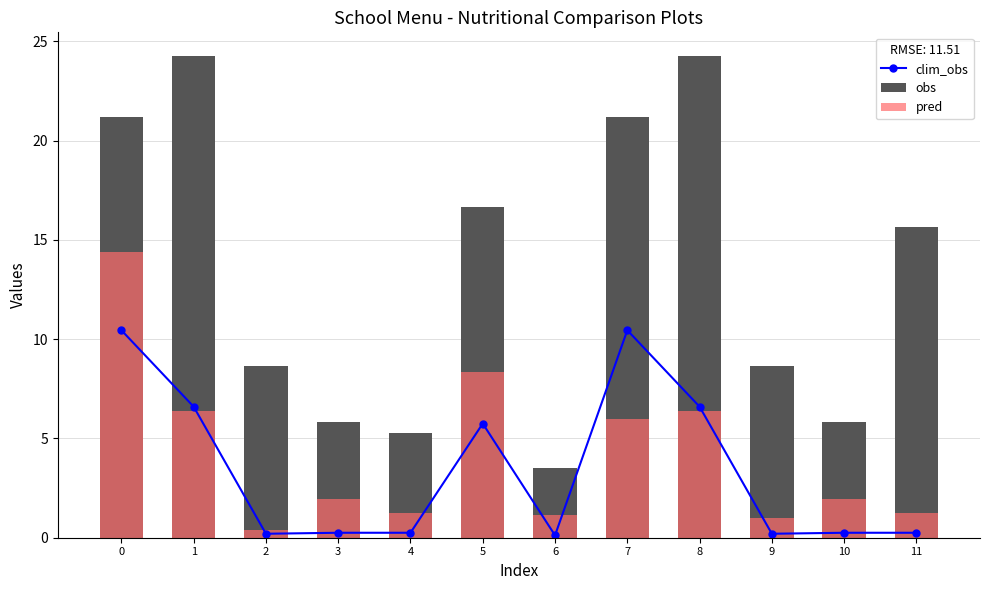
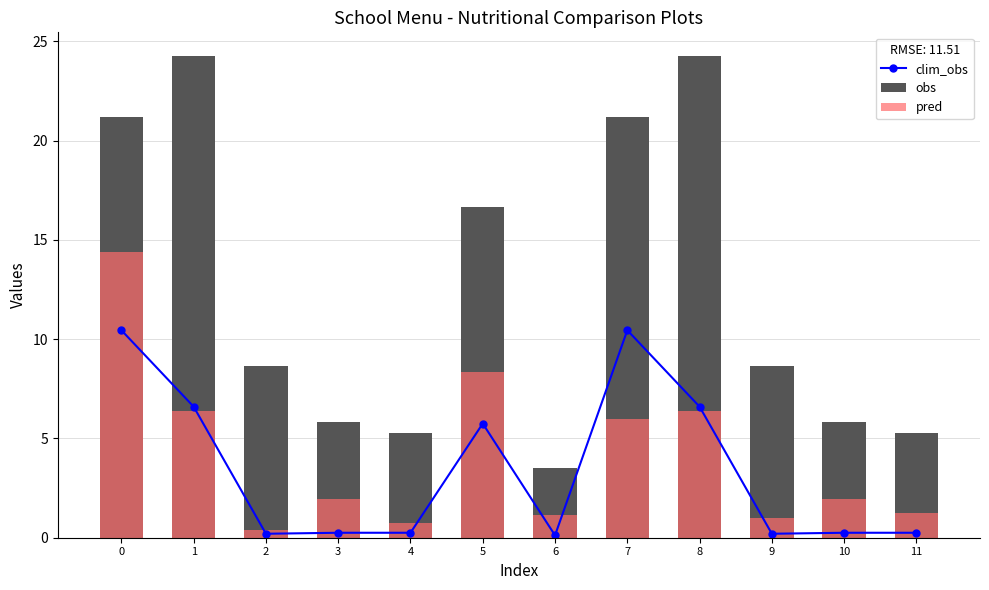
  {
    "clim_obs": {
      "0": 10.5,
      "1": 6.6,
      "2": 0.2,
      "3": 0.3,
      "4": 0.3,
      "5": 5.8,
      "6": 0.1,
      "7": 10.5,
      "8": 6.6,
      "9": 0.2,
      "10": 0.3,
      "11": 0.3
    },
    "obs": {
      "0": 21.2,
      "1": 24.2,
      "2": 8.7,
      "3": 5.8,
      "4": 5.3,
      "5": 16.6,
      "6": 3.5,
      "7": 21.2,
      "8": 24.2,
      "9": 8.7,
      "10": 5.8,
-     "11": 15.7
+     "11": 5.3
    },
    "pred": {
-     "4": 1.3
+     "4": 0.7
    }
  }
